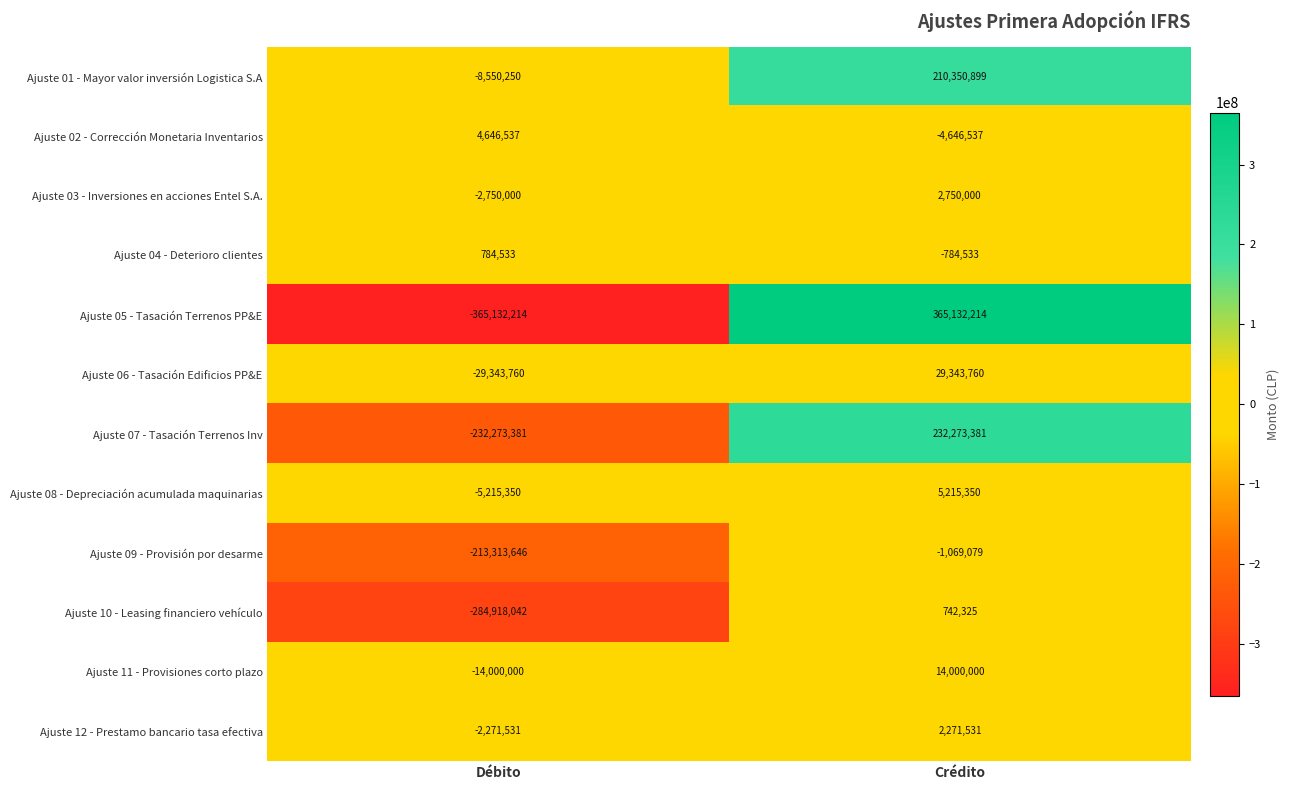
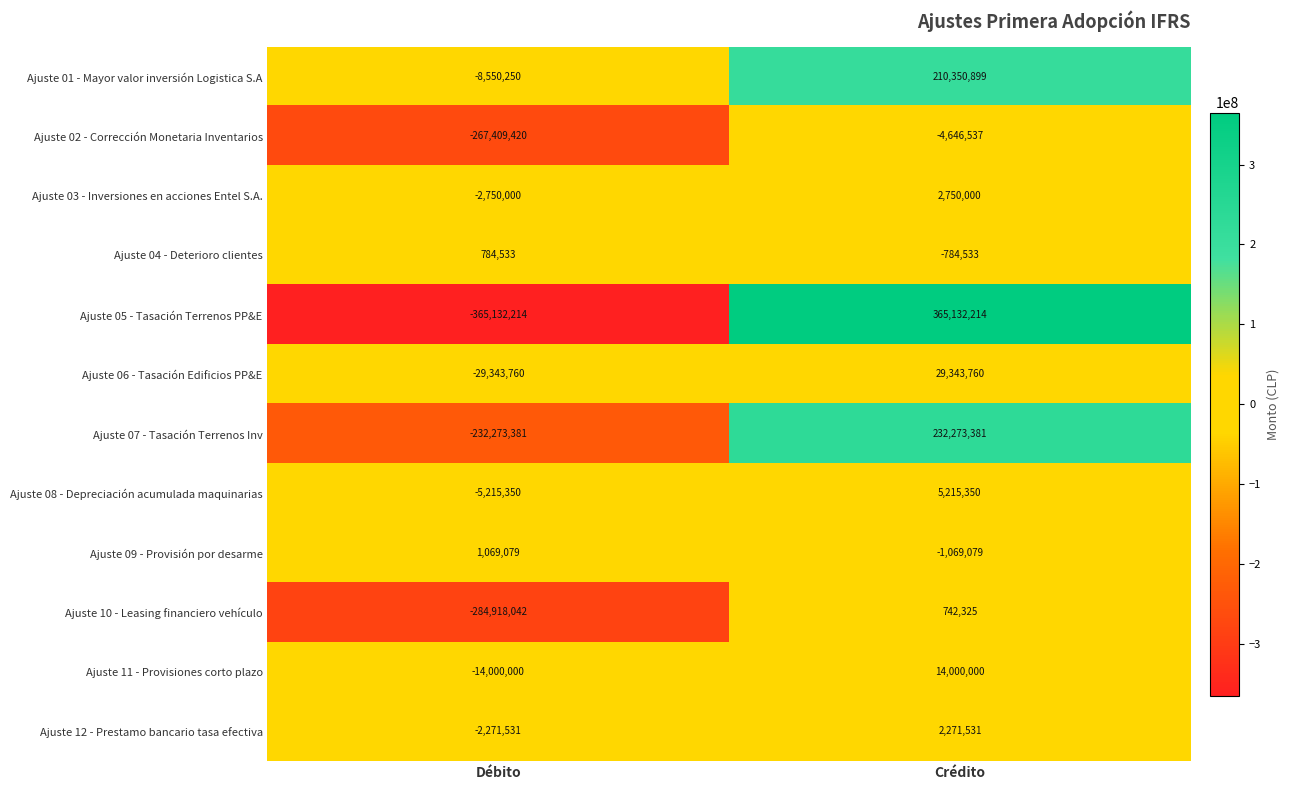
  {
    "Ajuste 01 - Mayor valor inversión Logistica S.A": {
      "Débito": "-8,550,250",
      "Crédito": "210,350,899"
    },
    "Ajuste 02 - Corrección Monetaria Inventarios": {
-     "Débito": "4,646,537",
+     "Débito": "-267,409,420",
      "Crédito": "-4,646,537"
    },
    "Ajuste 03 - Inversiones en acciones Entel S.A.": {
      "Débito": "-2,750,000",
      "Crédito": "2,750,000"
    },
    "Ajuste 04 - Deterioro clientes": {
      "Débito": "784,533",
      "Crédito": "-784,533"
    },
    "Ajuste 05 - Tasación Terrenos PP&E": {
      "Débito": "-365,132,214",
      "Crédito": "365,132,214"
    },
    "Ajuste 06 - Tasación Edificios PP&E": {
      "Débito": "-29,343,760",
      "Crédito": "29,343,760"
    },
    "Ajuste 07 - Tasación Terrenos Inv": {
      "Débito": "-232,273,381",
      "Crédito": "232,273,381"
    },
    "Ajuste 08 - Depreciación acumulada maquinarias": {
      "Débito": "-5,215,350",
      "Crédito": "5,215,350"
    },
    "Ajuste 09 - Provisión por desarme": {
-     "Débito": "-213,313,646",
+     "Débito": "1,069,079",
      "Crédito": "-1,069,079"
    },
    "Ajuste 10 - Leasing financiero vehículo": {
      "Débito": "-284,918,042",
      "Crédito": "742,325"
    },
    "Ajuste 11 - Provisiones corto plazo": {
      "Débito": "-14,000,000",
      "Crédito": "14,000,000"
    },
    "Ajuste 12 - Prestamo bancario tasa efectiva": {
      "Débito": "-2,271,531",
      "Crédito": "2,271,531"
    }
  }
